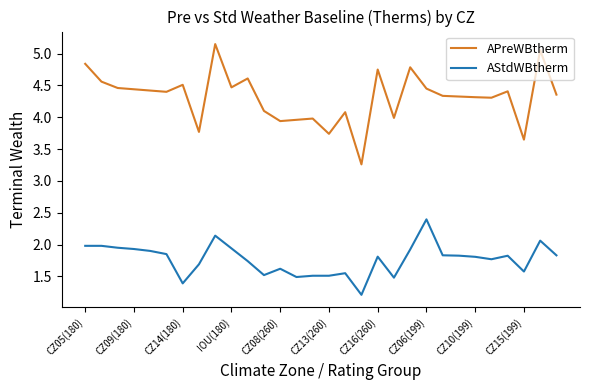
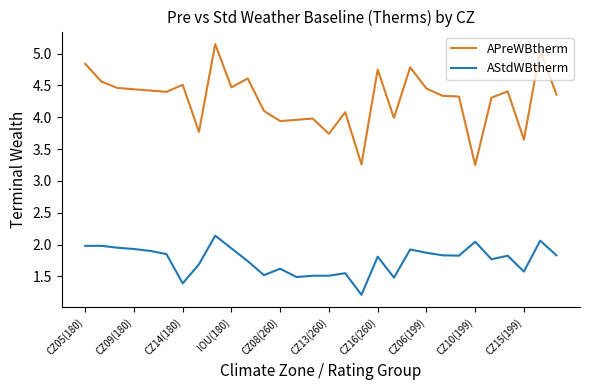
  {
    "APreWBtherm": {
      "CZ05(180)": 4.8,
      "CZ09(180)": 4.4,
      "CZ14(180)": 4.5,
      "IOU(180)": 4.5,
      "CZ08(260)": 3.9,
      "CZ13(260)": 3.7,
      "CZ16(260)": 4.8,
      "CZ06(199)": 4.5,
-     "CZ10(199)": 4.3,
+     "CZ10(199)": 3.2,
      "CZ15(199)": 3.6
    },
    "AStdWBtherm": {
      "CZ05(180)": 2.0,
      "CZ09(180)": 1.9,
      "CZ14(180)": 1.4,
      "IOU(180)": 1.9,
      "CZ08(260)": 1.6,
      "CZ13(260)": 1.5,
      "CZ16(260)": 1.8,
-     "CZ06(199)": 2.4,
-     "CZ10(199)": 1.8,
+     "CZ06(199)": 1.9,
+     "CZ10(199)": 2.0,
      "CZ15(199)": 1.6
    }
  }
